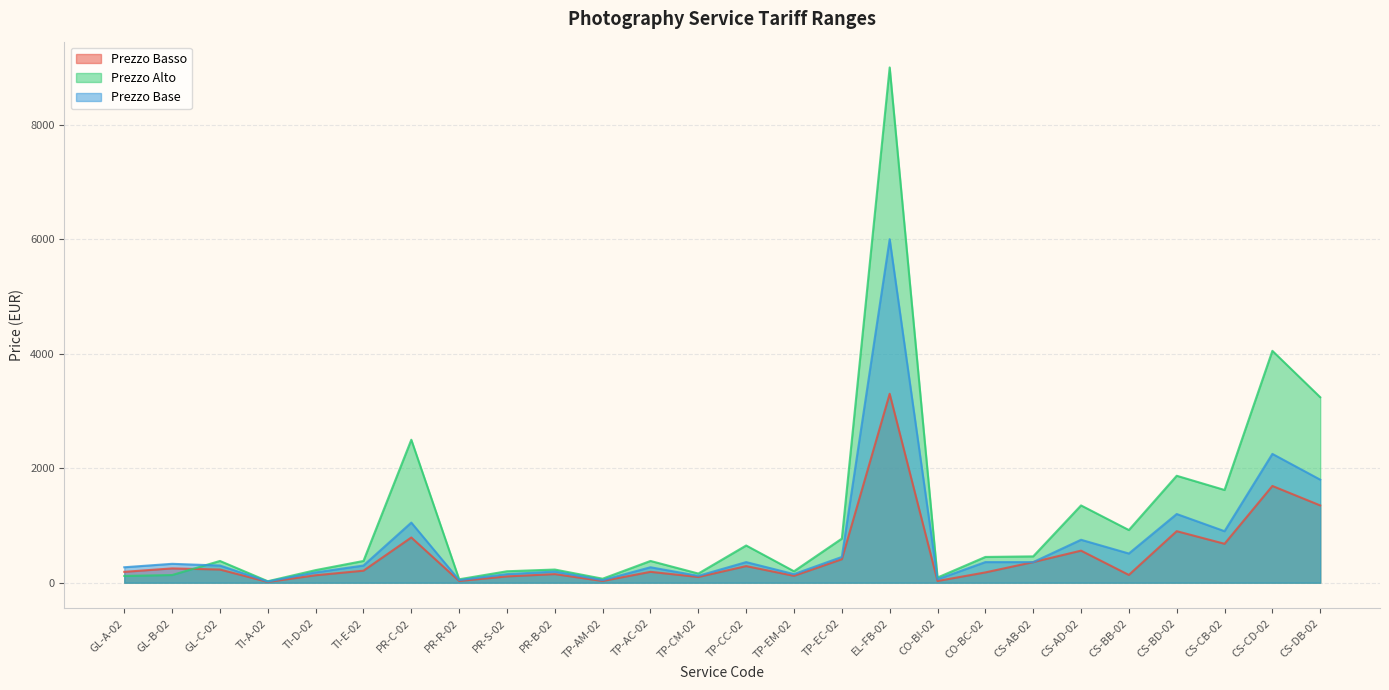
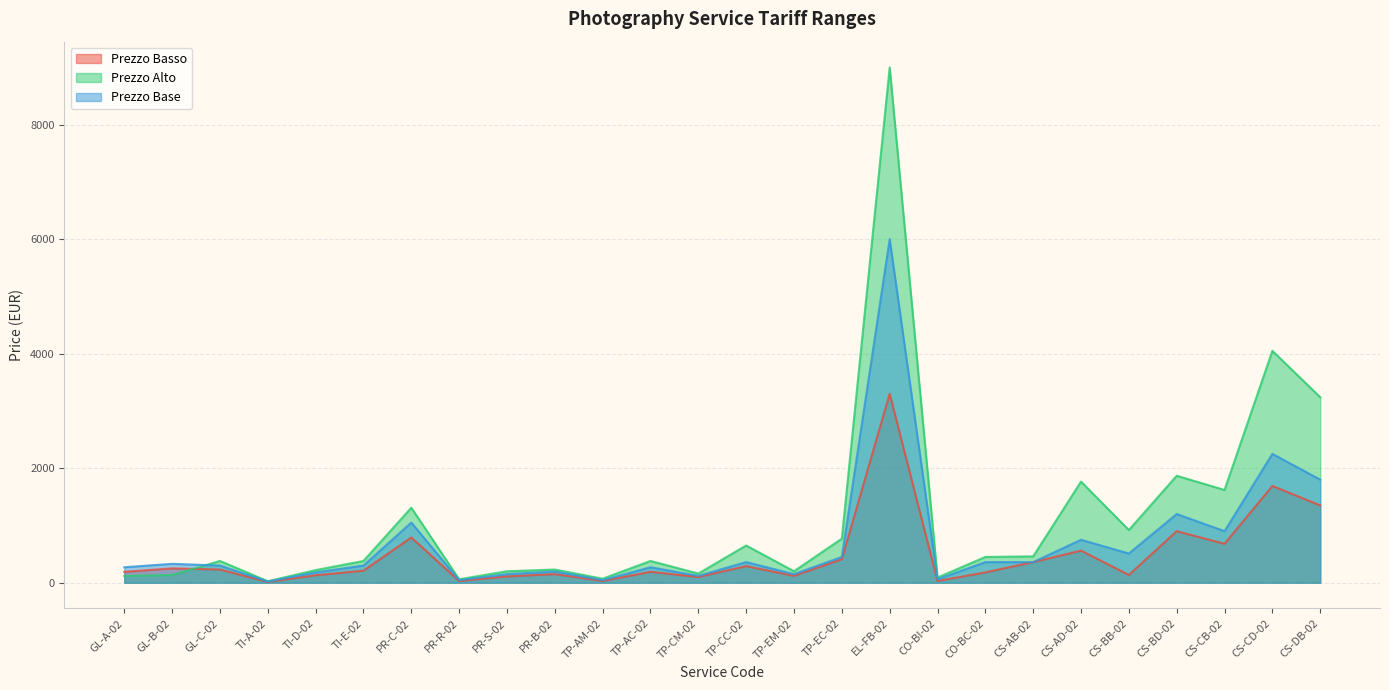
  {
    "Prezzo Basso": {
      "GL-A-02": 200,
      "GL-B-02": 300,
      "GL-C-02": 200,
      "TI-D-02": 100,
      "TI-E-02": 200,
      "PR-C-02": 800,
      "PR-B-02": 200,
      "TP-AC-02": 200,
      "TP-CC-02": 300,
      "EL-FB-02": 3300,
      "CO-BC-02": 200,
      "CS-AD-02": 600,
      "CS-BB-02": 100,
      "CS-BD-02": 900,
      "CS-CB-02": 700,
      "CS-CD-02": 1700,
      "CS-DB-02": 1400
    },
    "Prezzo Alto": {
      "GL-A-02": 100,
      "GL-B-02": 100,
      "GL-C-02": 400,
      "TI-E-02": 400,
-     "PR-C-02": 2500,
+     "PR-C-02": 1300,
      "PR-S-02": 200,
      "TP-AC-02": 400,
      "TP-CC-02": 700,
      "TP-EM-02": 200,
      "TP-EC-02": 800,
      "EL-FB-02": 9000,
      "CO-BC-02": 500,
      "CS-AB-02": 500,
-     "CS-AD-02": 1400,
+     "CS-AD-02": 1800,
      "CS-BB-02": 900,
      "CS-BD-02": 1900,
      "CS-CB-02": 1600,
      "CS-CD-02": 4100,
      "CS-DB-02": 3200
    },
    "Prezzo Base": {
      "GL-A-02": 300,
      "GL-B-02": 300,
      "GL-C-02": 300,
      "TI-E-02": 300,
      "PR-C-02": 1100,
      "TP-AC-02": 300,
      "TP-CC-02": 400,
      "EL-FB-02": 6000,
      "CO-BC-02": 400,
      "CS-AD-02": 800,
      "CS-BB-02": 500,
      "CS-BD-02": 1200,
      "CS-CB-02": 900,
      "CS-CD-02": 2300,
      "CS-DB-02": 1800
    }
  }
